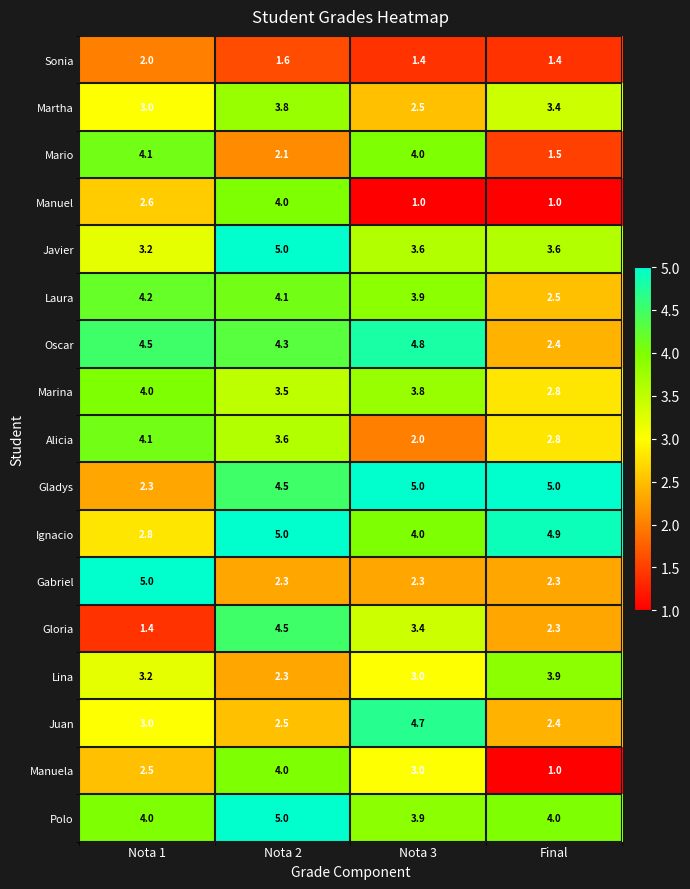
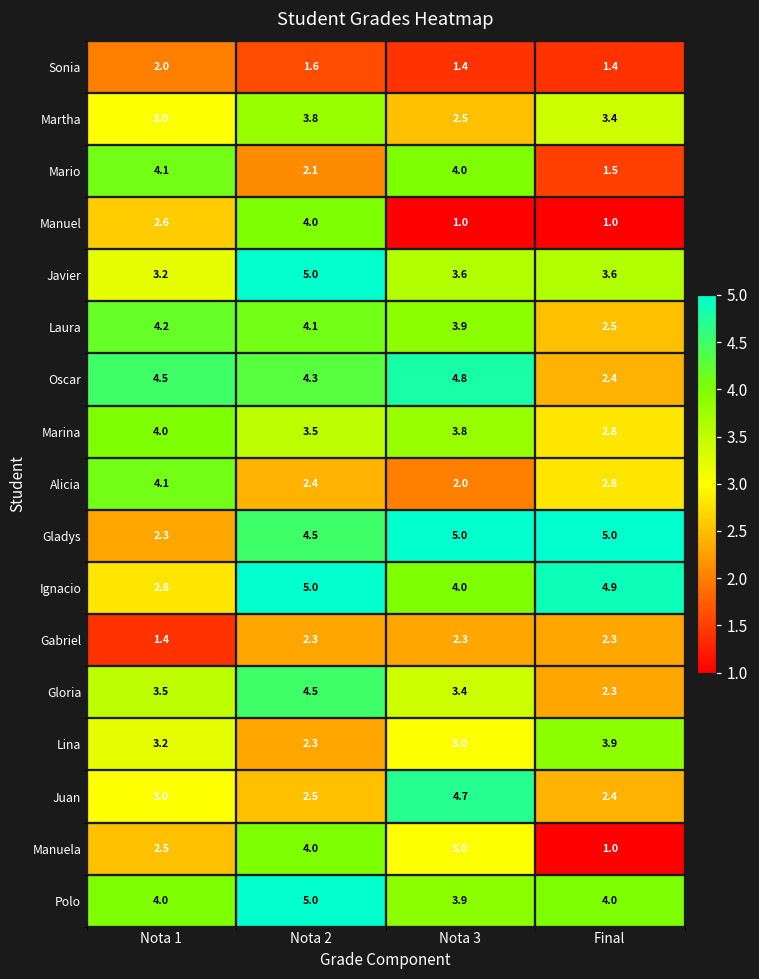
  {
    "Sonia": {
      "Nota 1": 2.0,
      "Nota 2": 1.6,
      "Nota 3": 1.4,
      "Final": 1.4
    },
    "Martha": {
      "Nota 1": 3.0,
      "Nota 2": 3.8,
      "Nota 3": 2.5,
      "Final": 3.4
    },
    "Mario": {
      "Nota 1": 4.1,
      "Nota 2": 2.1,
      "Nota 3": 4.0,
      "Final": 1.5
    },
    "Manuel": {
      "Nota 1": 2.6,
      "Nota 2": 4.0,
      "Nota 3": 1.0,
      "Final": 1.0
    },
    "Javier": {
      "Nota 1": 3.2,
      "Nota 2": 5.0,
      "Nota 3": 3.6,
      "Final": 3.6
    },
    "Laura": {
      "Nota 1": 4.2,
      "Nota 2": 4.1,
      "Nota 3": 3.9,
      "Final": 2.5
    },
    "Oscar": {
      "Nota 1": 4.5,
      "Nota 2": 4.3,
      "Nota 3": 4.8,
      "Final": 2.4
    },
    "Marina": {
      "Nota 1": 4.0,
      "Nota 2": 3.5,
      "Nota 3": 3.8,
      "Final": 2.8
    },
    "Alicia": {
      "Nota 1": 4.1,
-     "Nota 2": 3.6,
+     "Nota 2": 2.4,
      "Nota 3": 2.0,
      "Final": 2.8
    },
    "Gladys": {
      "Nota 1": 2.3,
      "Nota 2": 4.5,
      "Nota 3": 5.0,
      "Final": 5.0
    },
    "Ignacio": {
      "Nota 1": 2.8,
      "Nota 2": 5.0,
      "Nota 3": 4.0,
      "Final": 4.9
    },
    "Gabriel": {
-     "Nota 1": 5.0,
+     "Nota 1": 1.4,
      "Nota 2": 2.3,
      "Nota 3": 2.3,
      "Final": 2.3
    },
    "Gloria": {
-     "Nota 1": 1.4,
+     "Nota 1": 3.5,
      "Nota 2": 4.5,
      "Nota 3": 3.4,
      "Final": 2.3
    },
    "Lina": {
      "Nota 1": 3.2,
      "Nota 2": 2.3,
      "Nota 3": 3.0,
      "Final": 3.9
    },
    "Juan": {
      "Nota 1": 3.0,
      "Nota 2": 2.5,
      "Nota 3": 4.7,
      "Final": 2.4
    },
    "Manuela": {
      "Nota 1": 2.5,
      "Nota 2": 4.0,
      "Nota 3": 3.0,
      "Final": 1.0
    },
    "Polo": {
      "Nota 1": 4.0,
      "Nota 2": 5.0,
      "Nota 3": 3.9,
      "Final": 4.0
    }
  }
